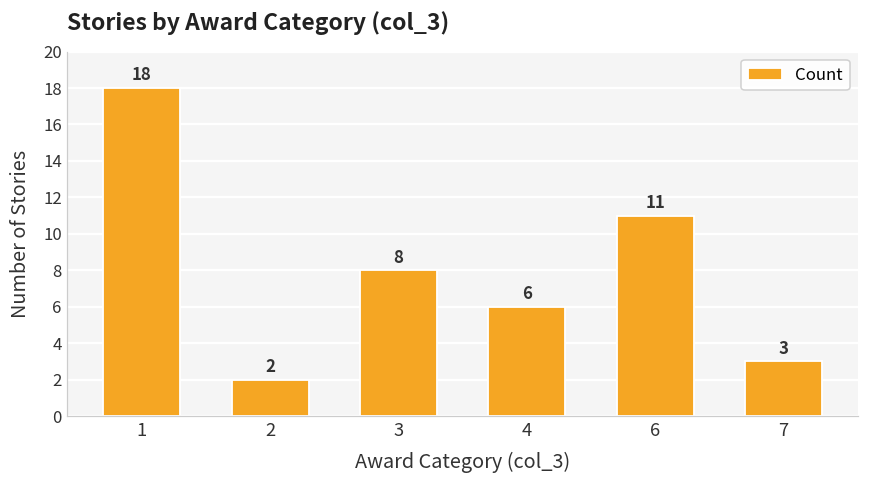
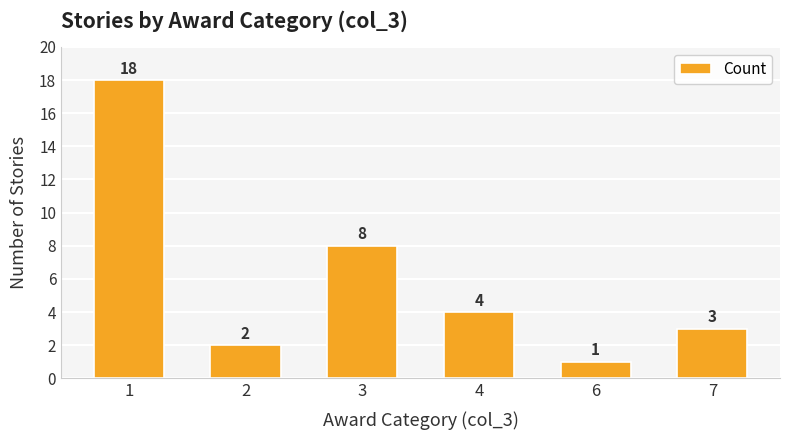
  {
    "1": 18,
    "2": 2,
    "3": 8,
-   "4": 6,
-   "6": 11,
+   "4": 4,
+   "6": 1,
    "7": 3
  }
